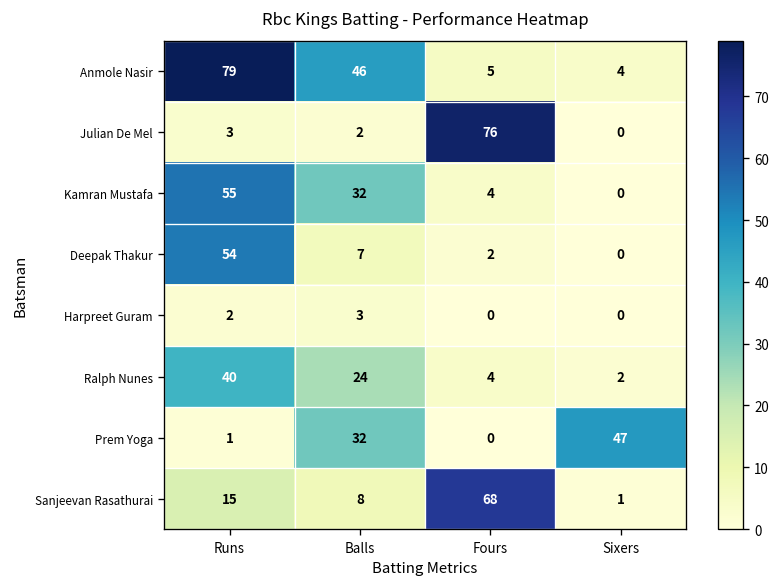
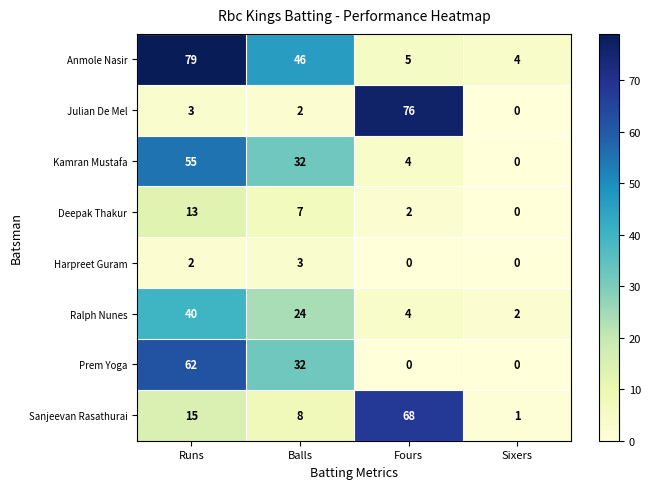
  {
    "Anmole Nasir": {
      "Runs": 79,
      "Balls": 46,
      "Fours": 5,
      "Sixers": 4
    },
    "Julian De Mel": {
      "Runs": 3,
      "Balls": 2,
      "Fours": 76,
      "Sixers": 0
    },
    "Kamran Mustafa": {
      "Runs": 55,
      "Balls": 32,
      "Fours": 4,
      "Sixers": 0
    },
    "Deepak Thakur": {
-     "Runs": 54,
+     "Runs": 13,
      "Balls": 7,
      "Fours": 2,
      "Sixers": 0
    },
    "Harpreet Guram": {
      "Runs": 2,
      "Balls": 3,
      "Fours": 0,
      "Sixers": 0
    },
    "Ralph Nunes": {
      "Runs": 40,
      "Balls": 24,
      "Fours": 4,
      "Sixers": 2
    },
    "Prem Yoga": {
-     "Runs": 1,
+     "Runs": 62,
      "Balls": 32,
      "Fours": 0,
-     "Sixers": 47
+     "Sixers": 0
    },
    "Sanjeevan Rasathurai": {
      "Runs": 15,
      "Balls": 8,
      "Fours": 68,
      "Sixers": 1
    }
  }
